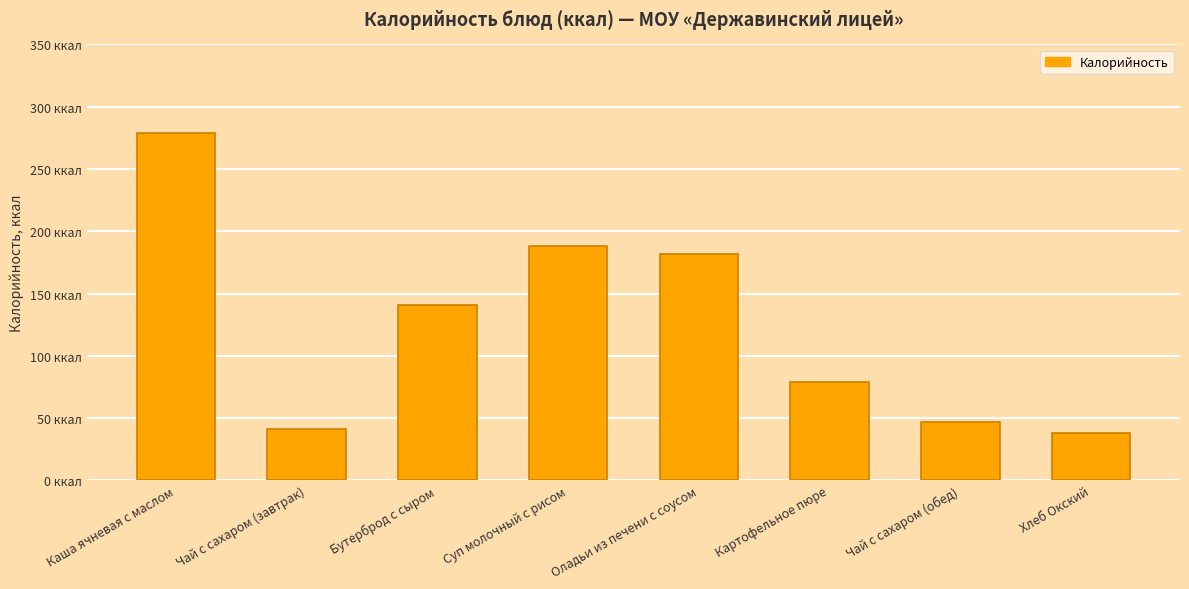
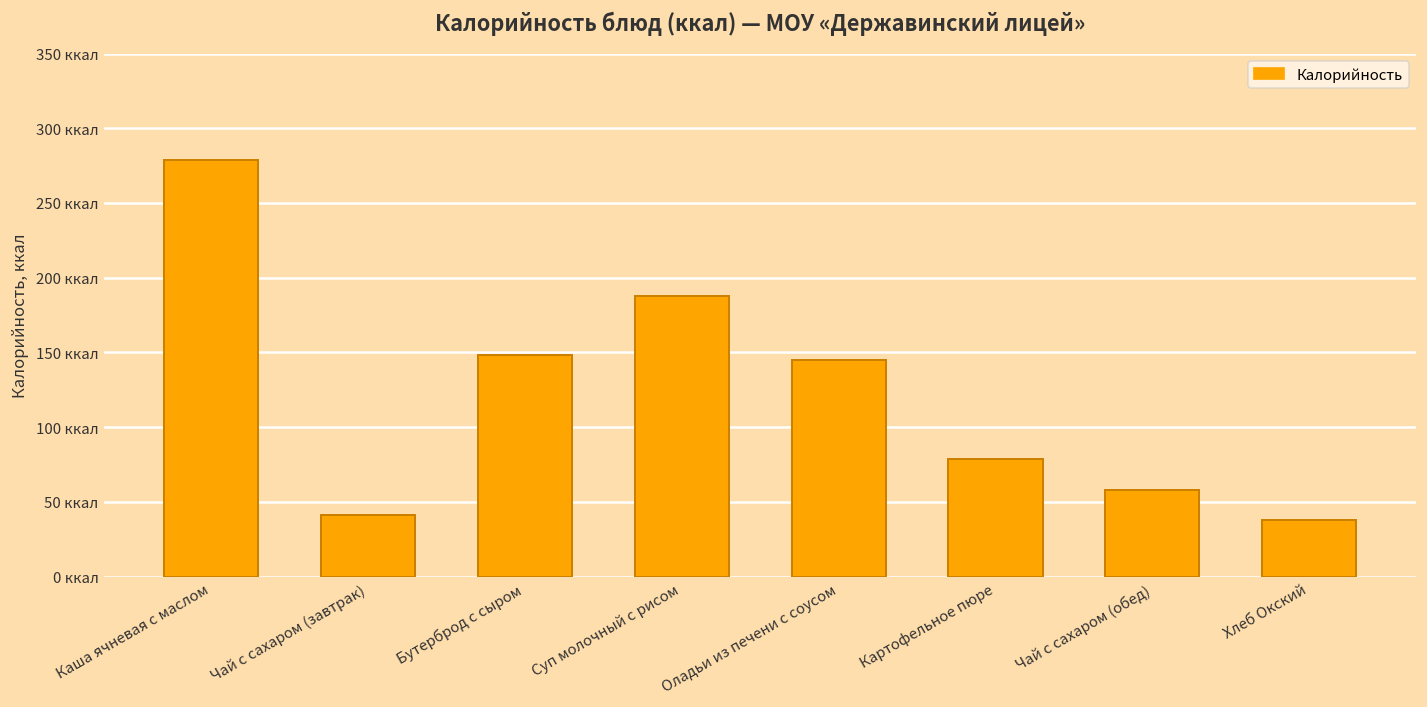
  {
    "Каша ячневая с маслом": "279 ккал",
    "Чай с сахаром (завтрак)": "41 ккал",
-   "Бутерброд с сыром": "141 ккал",
+   "Бутерброд с сыром": "148 ккал",
    "Суп молочный с рисом": "188 ккал",
-   "Оладьи из печени с соусом": "182 ккал",
+   "Оладьи из печени с соусом": "145 ккал",
    "Картофельное пюре": "79 ккал",
-   "Чай с сахаром (обед)": "47 ккал",
+   "Чай с сахаром (обед)": "58 ккал",
    "Хлеб Окский": "38 ккал"
  }
